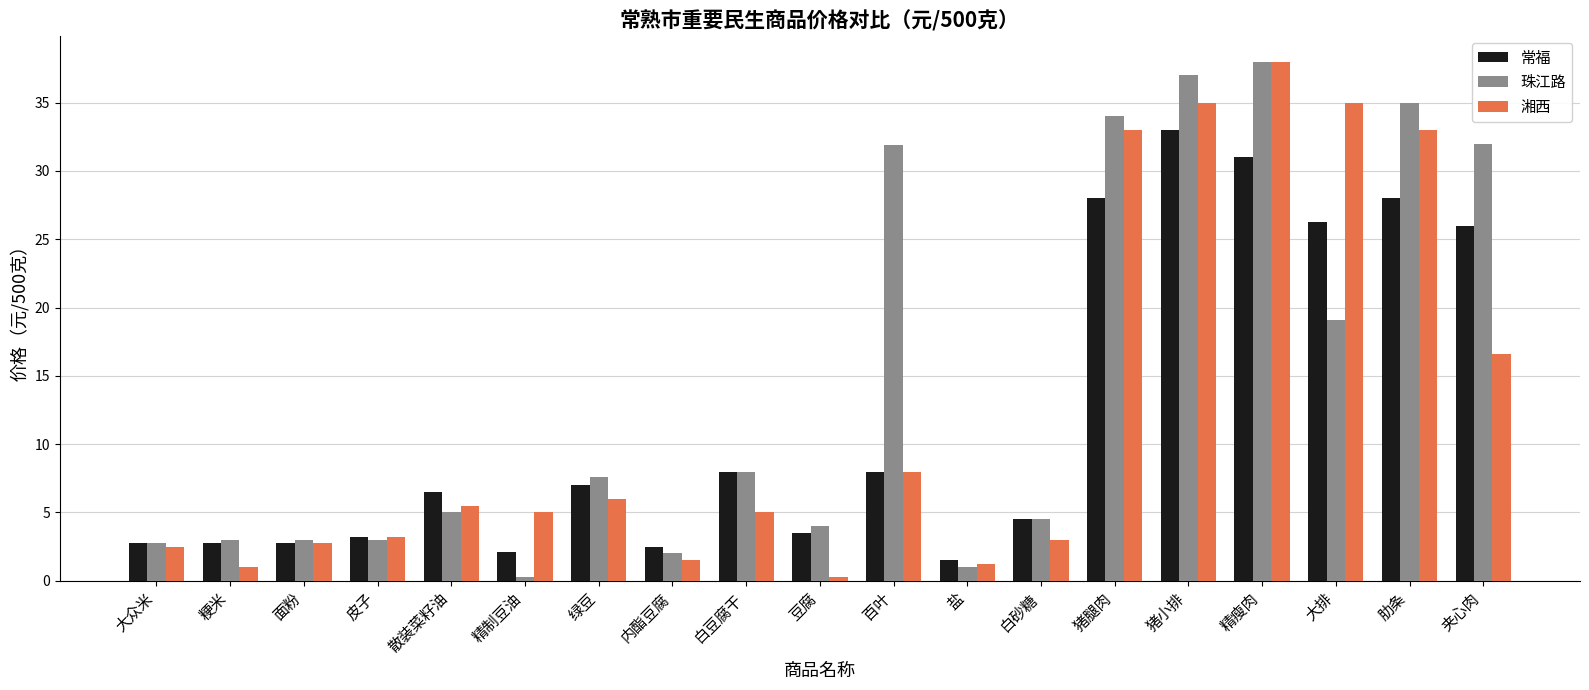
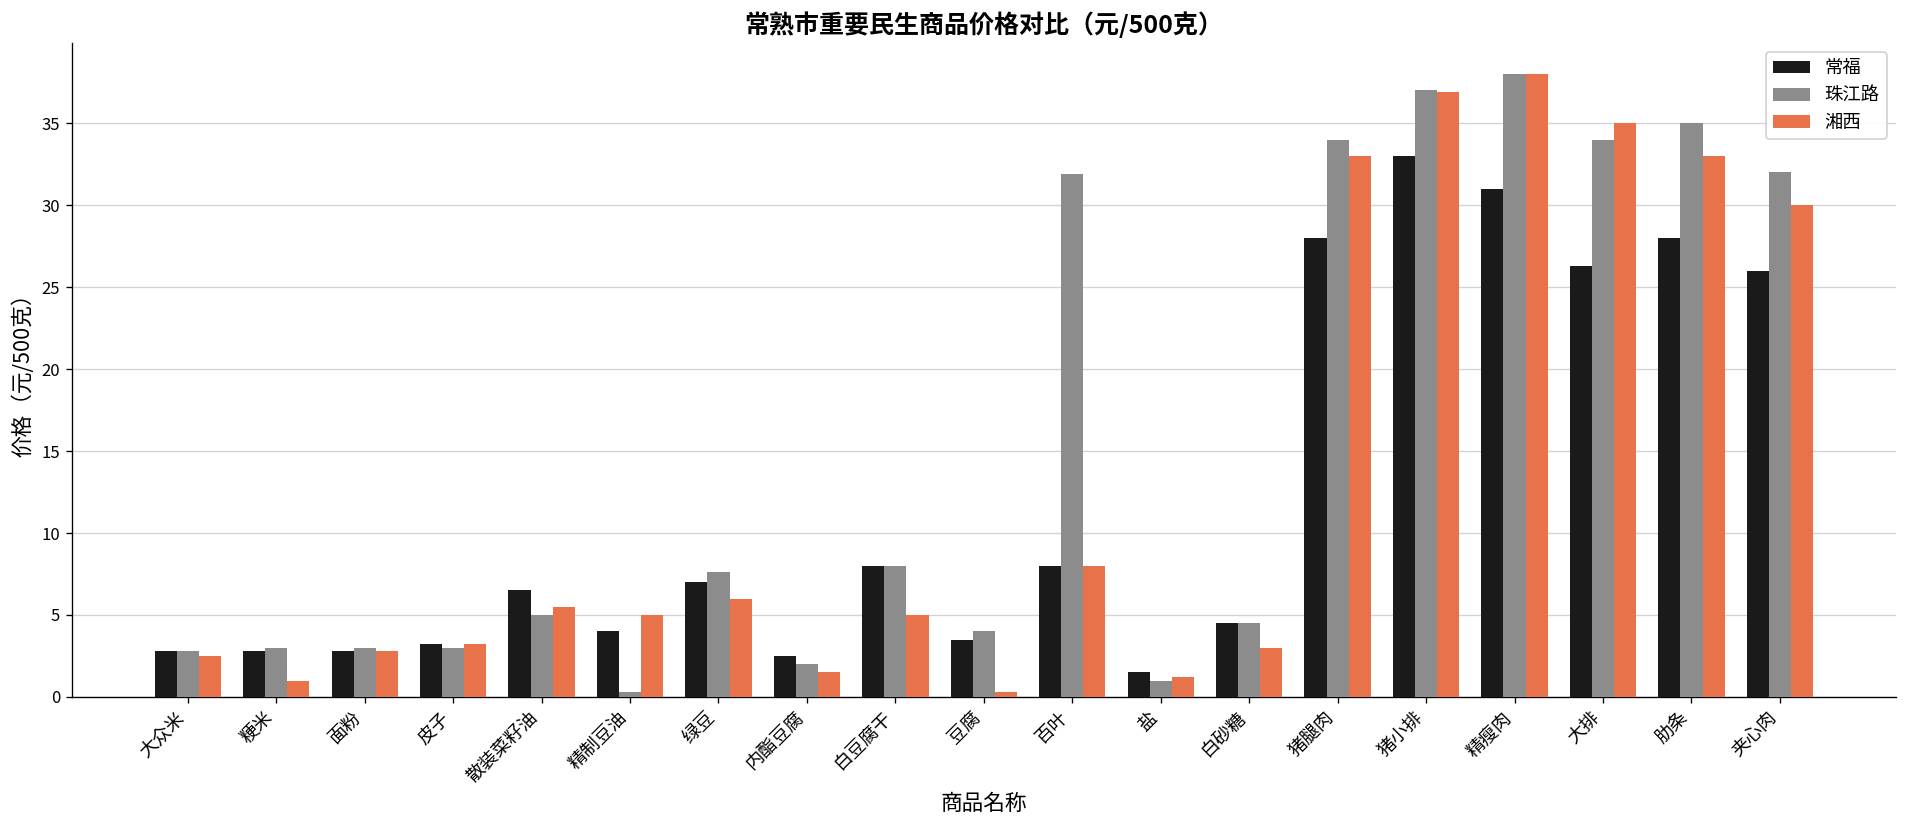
  {
    "常福": {
      "大众米": 2.8,
      "粳米": 2.8,
      "面粉": 2.8,
      "皮子": 3.2,
      "散装菜籽油": 6.5,
-     "精制豆油": 2.1,
+     "精制豆油": 4.0,
      "绿豆": 7.0,
      "内酯豆腐": 2.5,
      "白豆腐干": 8.0,
      "豆腐": 3.5,
      "百叶": 8.0,
      "盐": 1.5,
      "白砂糖": 4.5,
      "猪腿肉": 28.0,
      "猪小排": 33.0,
      "精瘦肉": 31.0,
      "大排": 26.3,
      "肋条": 28.0,
      "夹心肉": 26.0
    },
    "珠江路": {
      "大众米": 2.8,
      "粳米": 3.0,
      "面粉": 3.0,
      "皮子": 3.0,
      "散装菜籽油": 5.0,
      "精制豆油": 0.3,
      "绿豆": 7.6,
      "内酯豆腐": 2.0,
      "白豆腐干": 8.0,
      "豆腐": 4.0,
      "百叶": 31.9,
      "盐": 1.0,
      "白砂糖": 4.5,
      "猪腿肉": 34.0,
      "猪小排": 37.0,
      "精瘦肉": 38.0,
-     "大排": 19.1,
+     "大排": 34.0,
      "肋条": 35.0,
      "夹心肉": 32.0
    },
    "湘西": {
      "大众米": 2.5,
      "粳米": 1.0,
      "面粉": 2.8,
      "皮子": 3.2,
      "散装菜籽油": 5.5,
      "精制豆油": 5.0,
      "绿豆": 6.0,
      "内酯豆腐": 1.5,
      "白豆腐干": 5.0,
      "豆腐": 0.3,
      "百叶": 8.0,
      "盐": 1.2,
      "白砂糖": 3.0,
      "猪腿肉": 33.0,
-     "猪小排": 35.0,
+     "猪小排": 36.9,
      "精瘦肉": 38.0,
      "大排": 35.0,
      "肋条": 33.0,
-     "夹心肉": 16.6
+     "夹心肉": 30.0
    }
  }
